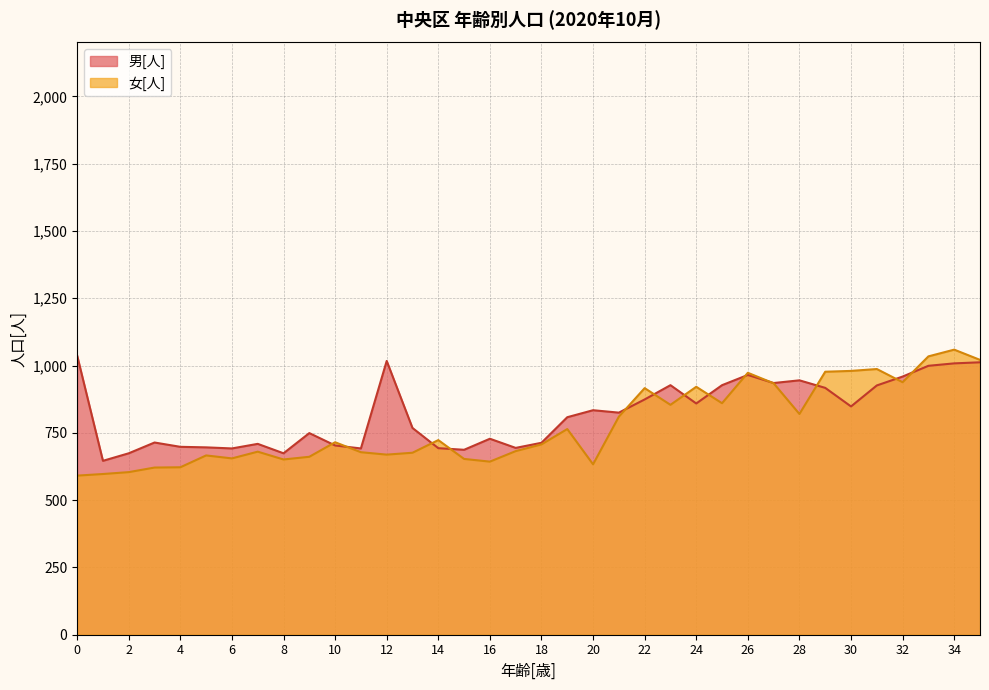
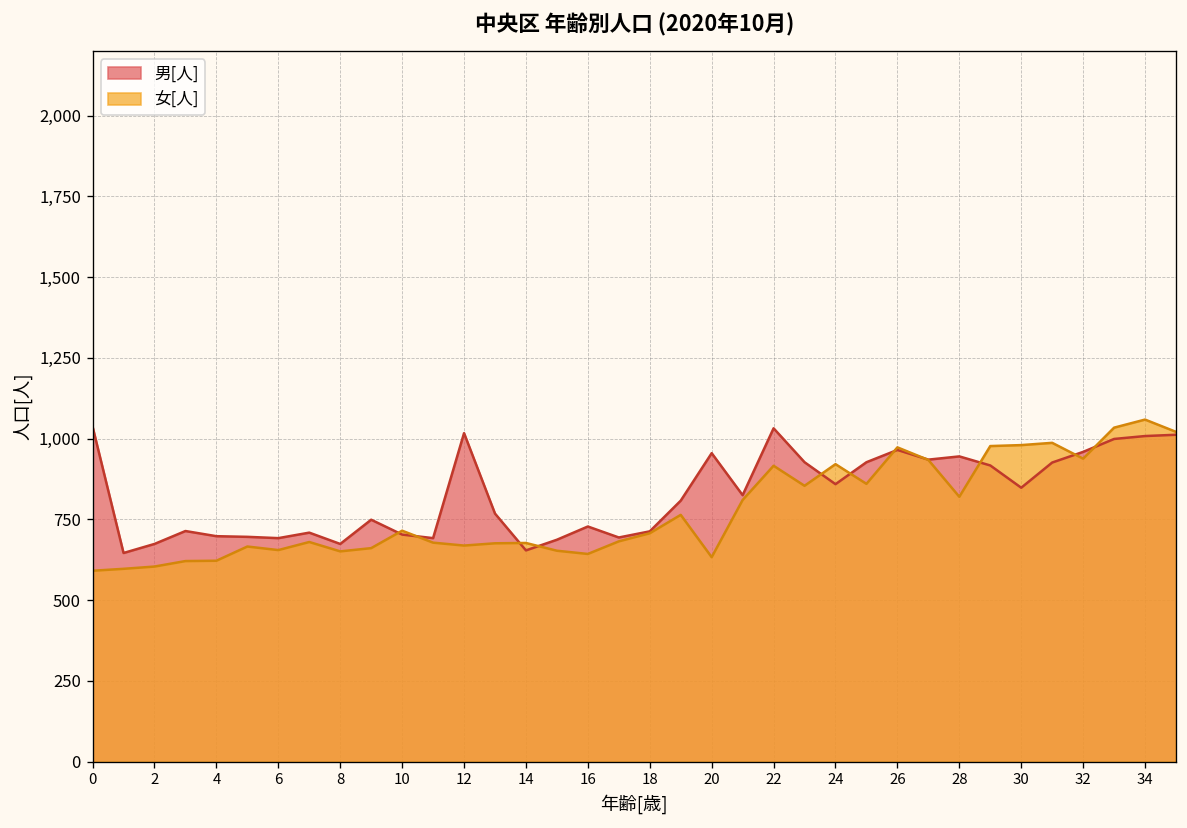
  {
    "男[人]": {
      "0": "1,040",
      "2": "670",
      "4": "700",
      "6": "690",
      "8": "670",
      "10": "700",
      "12": "1,020",
-     "14": "690",
+     "14": "650",
      "16": "730",
-     "20": "830",
-     "22": "870",
+     "20": "960",
+     "22": "1,030",
      "24": "860",
      "28": "950",
      "30": "850",
      "32": "960",
      "34": "1,010"
    },
    "女[人]": {
      "0": "590",
      "2": "600",
      "4": "620",
      "6": "660",
      "8": "650",
      "10": "720",
      "12": "670",
-     "14": "720",
+     "14": "680",
      "16": "640",
      "20": "630",
      "22": "920",
      "24": "920",
      "28": "820",
      "30": "980",
      "32": "940",
      "34": "1,060"
    }
  }
